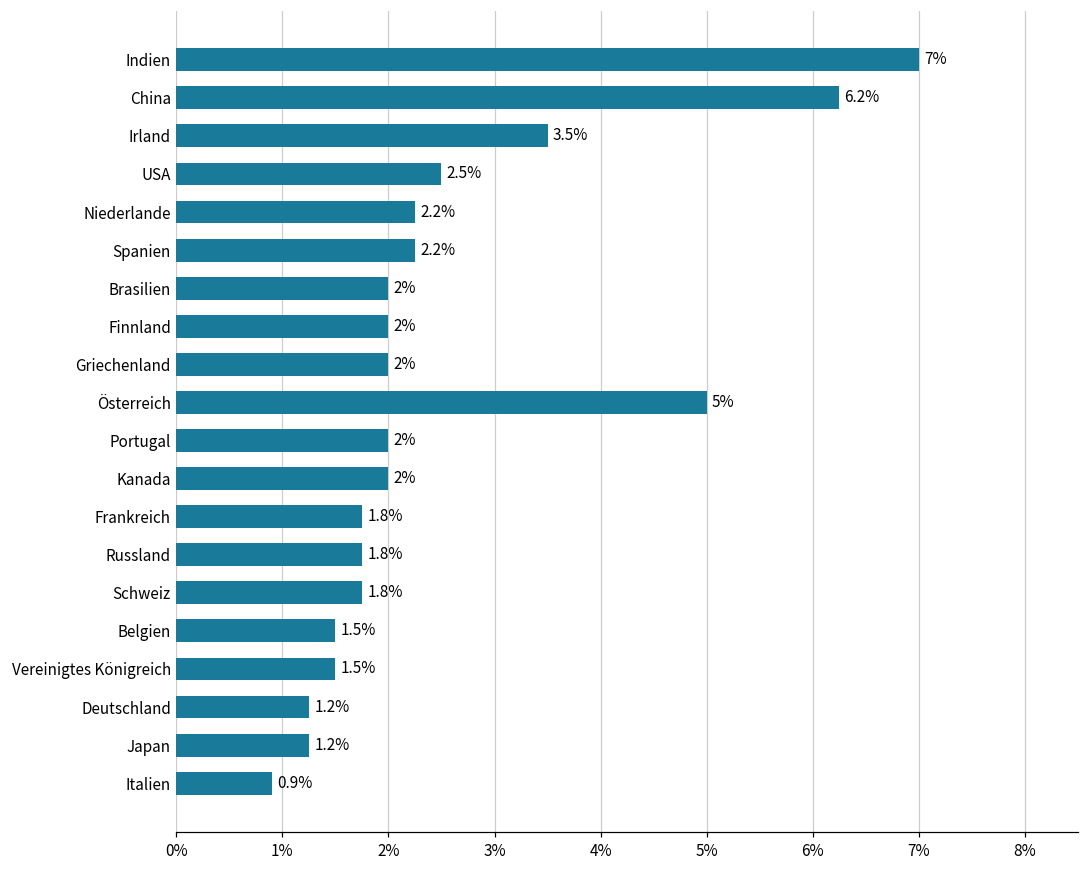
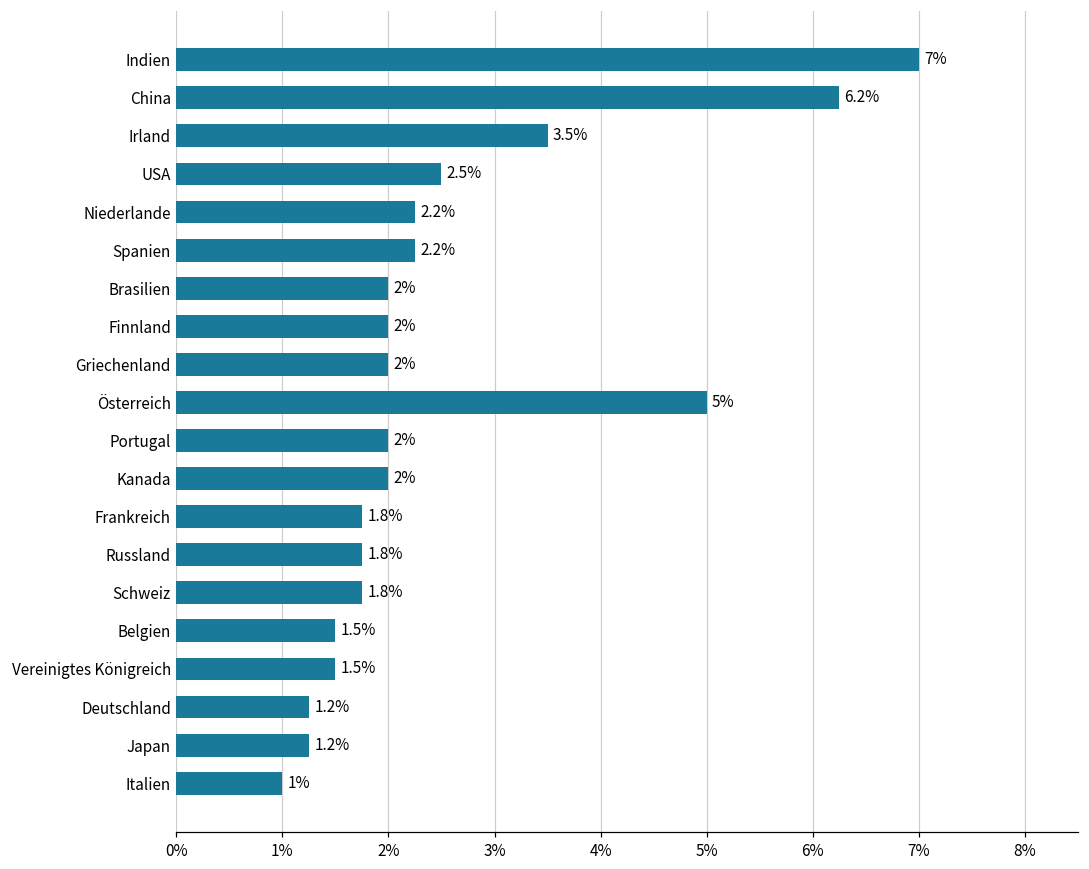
  {
    "Indien": "7%",
    "China": "6.2%",
    "Irland": "3.5%",
    "USA": "2.5%",
    "Niederlande": "2.2%",
    "Spanien": "2.2%",
    "Brasilien": "2%",
    "Finnland": "2%",
    "Griechenland": "2%",
    "Österreich": "5%",
    "Portugal": "2%",
    "Kanada": "2%",
    "Frankreich": "1.8%",
    "Russland": "1.8%",
    "Schweiz": "1.8%",
    "Belgien": "1.5%",
    "Vereinigtes Königreich": "1.5%",
    "Deutschland": "1.2%",
    "Japan": "1.2%",
-   "Italien": "0.9%"
+   "Italien": "1%"
  }
